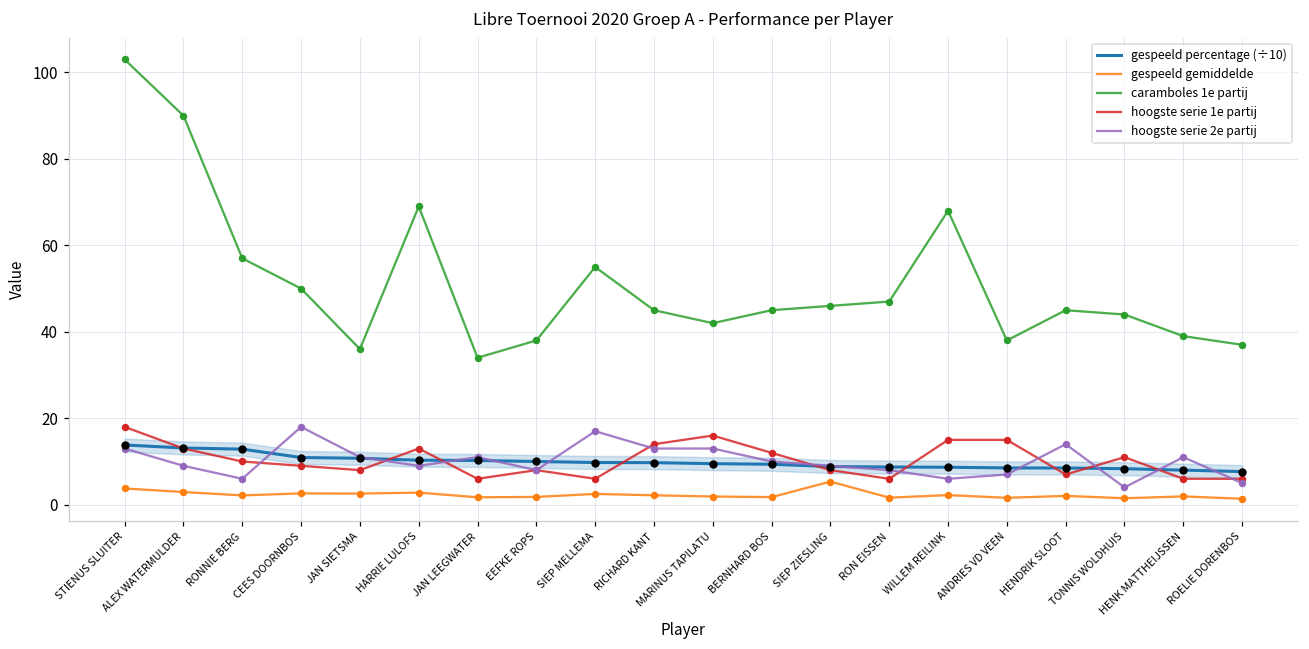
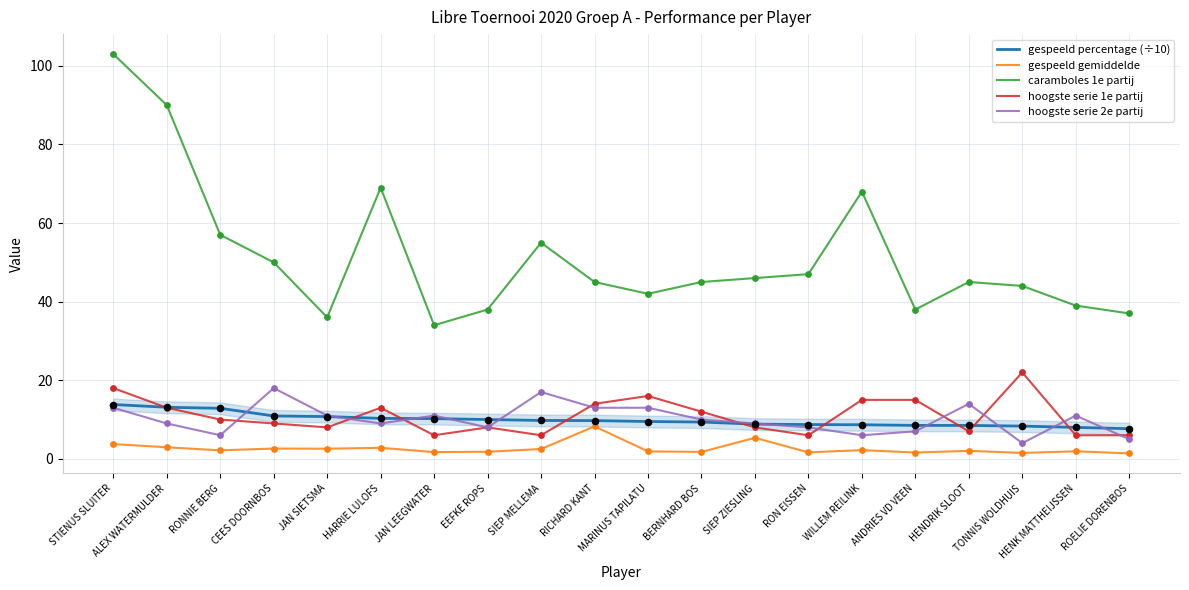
  {
    "gespeeld gemiddelde": {
      "STIENUS SLUITER": 4,
      "ALEX WATERMULDER": 3,
      "RONNIE BERG": 2,
      "CEES DOORNBOS": 3,
      "JAN SIETSMA": 3,
      "HARRIE LULOFS": 3,
      "JAN LEEGWATER": 2,
      "EEFKE ROPS": 2,
      "SIEP MELLEMA": 3,
-     "RICHARD KANT": 2,
+     "RICHARD KANT": 8,
      "MARINUS TAPILATU": 2,
      "BERNHARD BOS": 2,
      "SIEP ZIESLING": 5,
      "RON EISSEN": 2,
      "WILLEM REILINK": 2,
      "ANDRIES VD VEEN": 2,
      "HENDRIK SLOOT": 2,
      "TONNIS WOLDHUIS": 2,
      "HENK MATTHEIJSSEN": 2,
      "ROELIE DORENBOS": 1
    },
    "caramboles 1e partij": {
      "STIENUS SLUITER": 103,
      "ALEX WATERMULDER": 90,
      "RONNIE BERG": 57,
      "CEES DOORNBOS": 50,
      "JAN SIETSMA": 36,
      "HARRIE LULOFS": 69,
      "JAN LEEGWATER": 34,
      "EEFKE ROPS": 38,
      "SIEP MELLEMA": 55,
      "RICHARD KANT": 45,
      "MARINUS TAPILATU": 42,
      "BERNHARD BOS": 45,
      "SIEP ZIESLING": 46,
      "RON EISSEN": 47,
      "WILLEM REILINK": 68,
      "ANDRIES VD VEEN": 38,
      "HENDRIK SLOOT": 45,
      "TONNIS WOLDHUIS": 44,
      "HENK MATTHEIJSSEN": 39,
      "ROELIE DORENBOS": 37
    },
    "hoogste serie 1e partij": {
      "STIENUS SLUITER": 18,
      "RONNIE BERG": 10,
      "CEES DOORNBOS": 9,
      "JAN SIETSMA": 8,
      "HARRIE LULOFS": 13,
      "JAN LEEGWATER": 6,
      "SIEP MELLEMA": 6,
      "RICHARD KANT": 14,
      "MARINUS TAPILATU": 16,
      "BERNHARD BOS": 12,
      "SIEP ZIESLING": 8,
      "RON EISSEN": 6,
      "WILLEM REILINK": 15,
      "ANDRIES VD VEEN": 15,
      "HENDRIK SLOOT": 7,
-     "TONNIS WOLDHUIS": 11,
+     "TONNIS WOLDHUIS": 22,
      "HENK MATTHEIJSSEN": 6,
      "ROELIE DORENBOS": 6
    },
    "hoogste serie 2e partij": {
      "STIENUS SLUITER": 13,
      "ALEX WATERMULDER": 9,
      "RONNIE BERG": 6,
      "CEES DOORNBOS": 18,
      "HARRIE LULOFS": 9,
      "JAN LEEGWATER": 11,
      "SIEP MELLEMA": 17,
      "RICHARD KANT": 13,
      "MARINUS TAPILATU": 13,
      "RON EISSEN": 8,
      "WILLEM REILINK": 6,
      "ANDRIES VD VEEN": 7,
      "HENDRIK SLOOT": 14,
      "TONNIS WOLDHUIS": 4,
      "HENK MATTHEIJSSEN": 11,
      "ROELIE DORENBOS": 5
    }
  }
